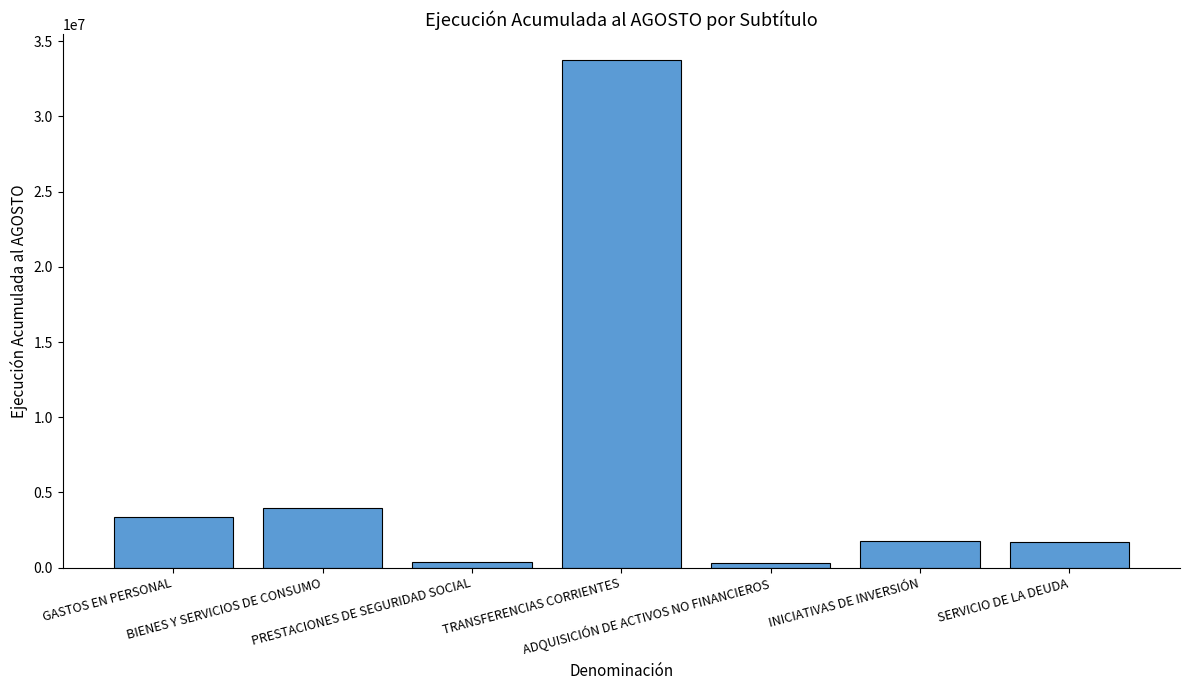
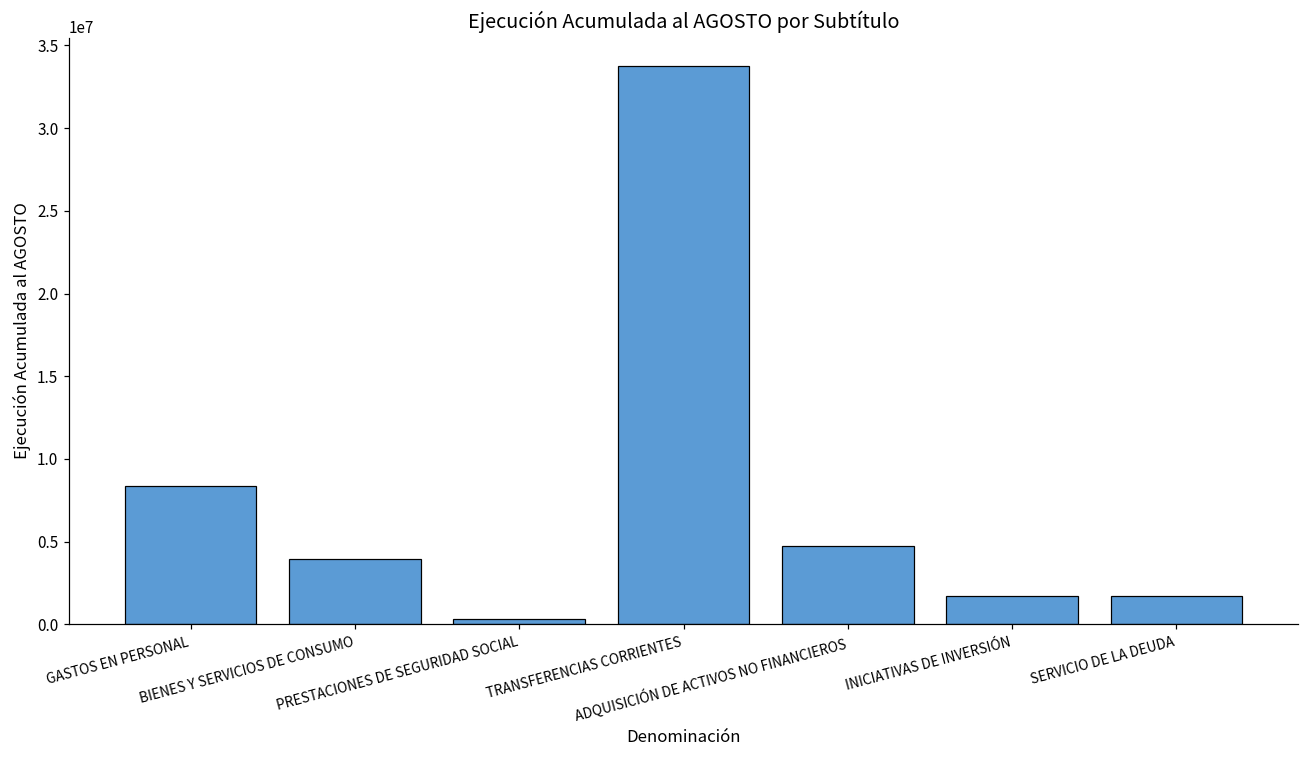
  {
-   "GASTOS EN PERSONAL": 3400000,
+   "GASTOS EN PERSONAL": 8400000,
    "BIENES Y SERVICIOS DE CONSUMO": 4000000,
    "PRESTACIONES DE SEGURIDAD SOCIAL": 300000,
    "TRANSFERENCIAS CORRIENTES": 33800000,
-   "ADQUISICIÓN DE ACTIVOS NO FINANCIEROS": 300000,
+   "ADQUISICIÓN DE ACTIVOS NO FINANCIEROS": 4800000,
    "INICIATIVAS DE INVERSIÓN": 1700000,
    "SERVICIO DE LA DEUDA": 1700000
  }
